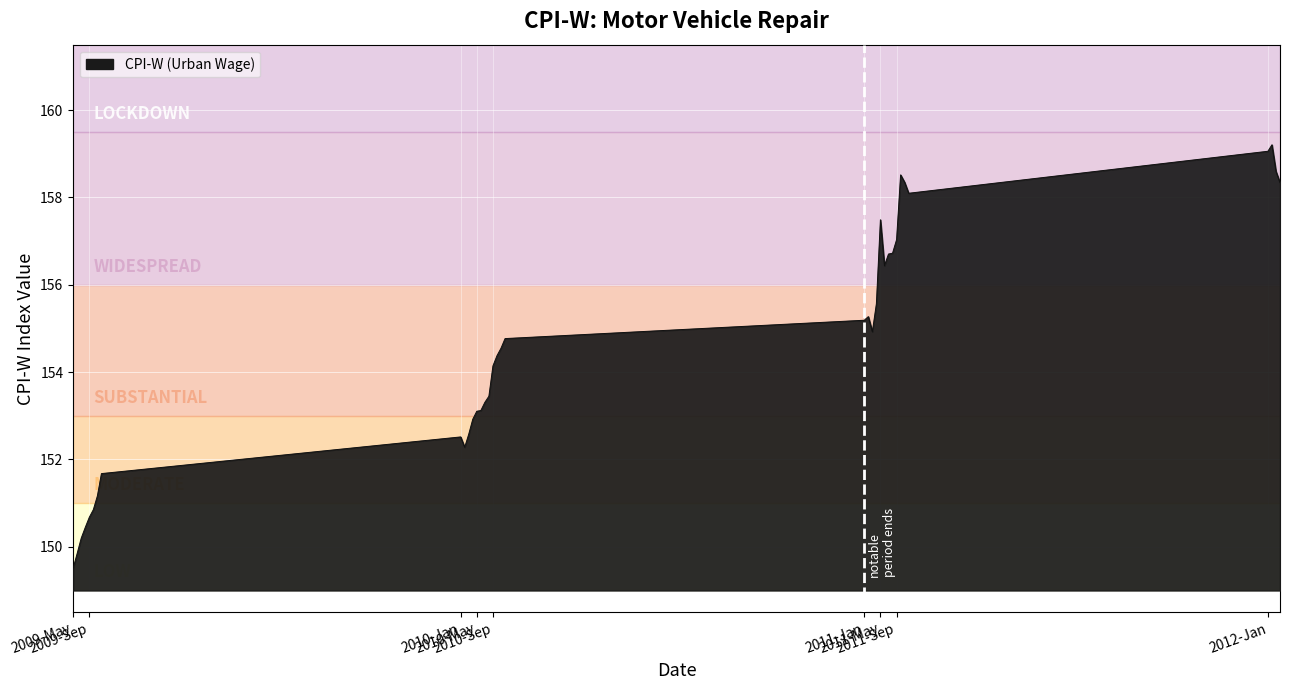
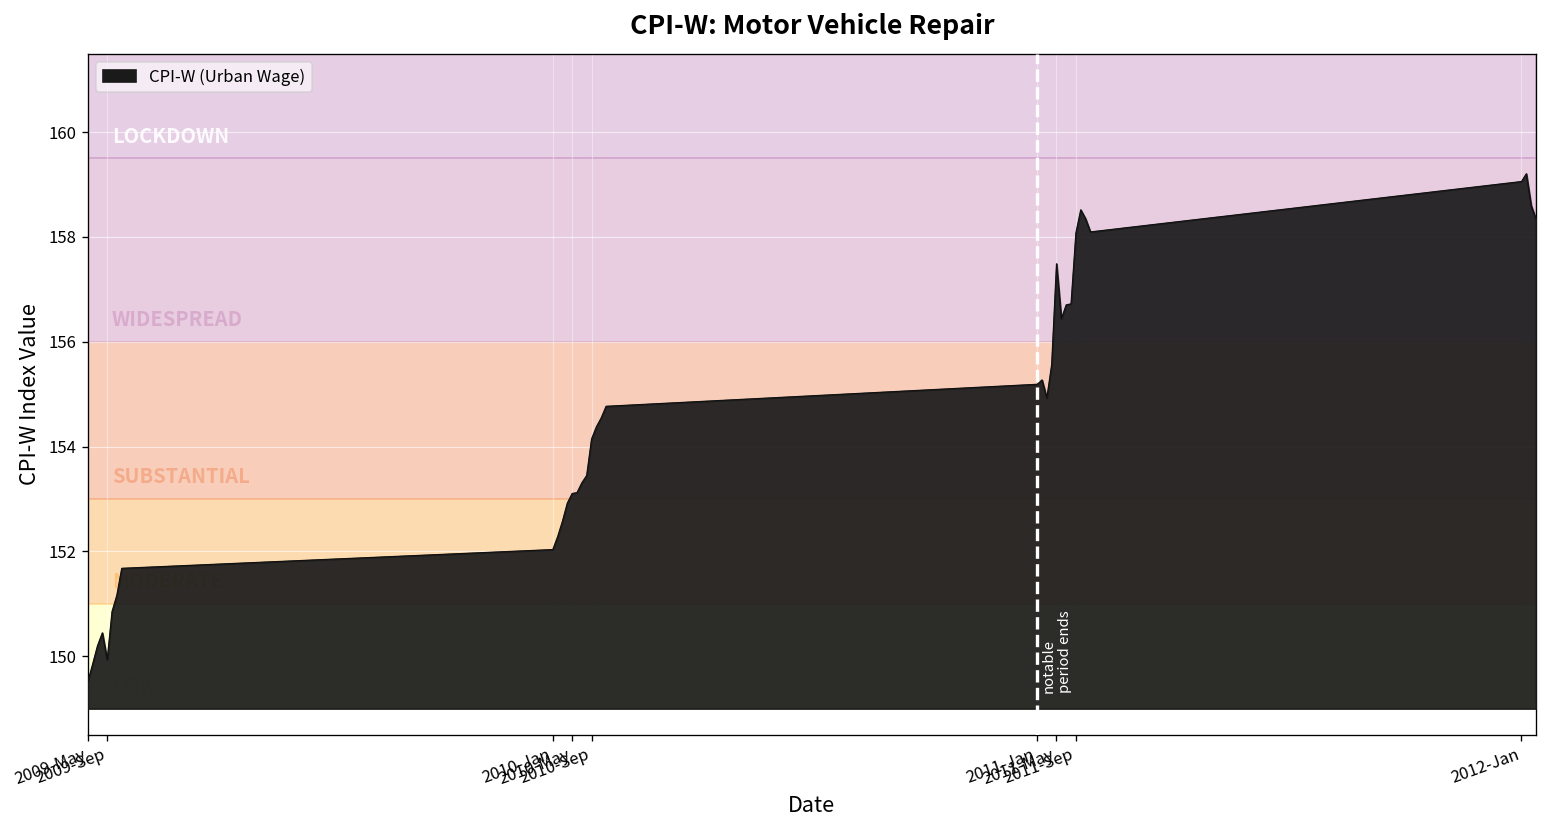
  {
    "2009-May": 149.5,
-   "2009-Sep": 150.7,
-   "2010-Jan": 152.5,
+   "2009-Sep": 149.9,
+   "2010-Jan": 152.0,
    "2010-May": 153.1,
    "2010-Sep": 154.1,
    "2011-Jan": 155.2,
    "2011-May": 157.5,
-   "2011-Sep": 157.0,
+   "2011-Sep": 158.1,
    "2012-Jan": 159.1
  }
